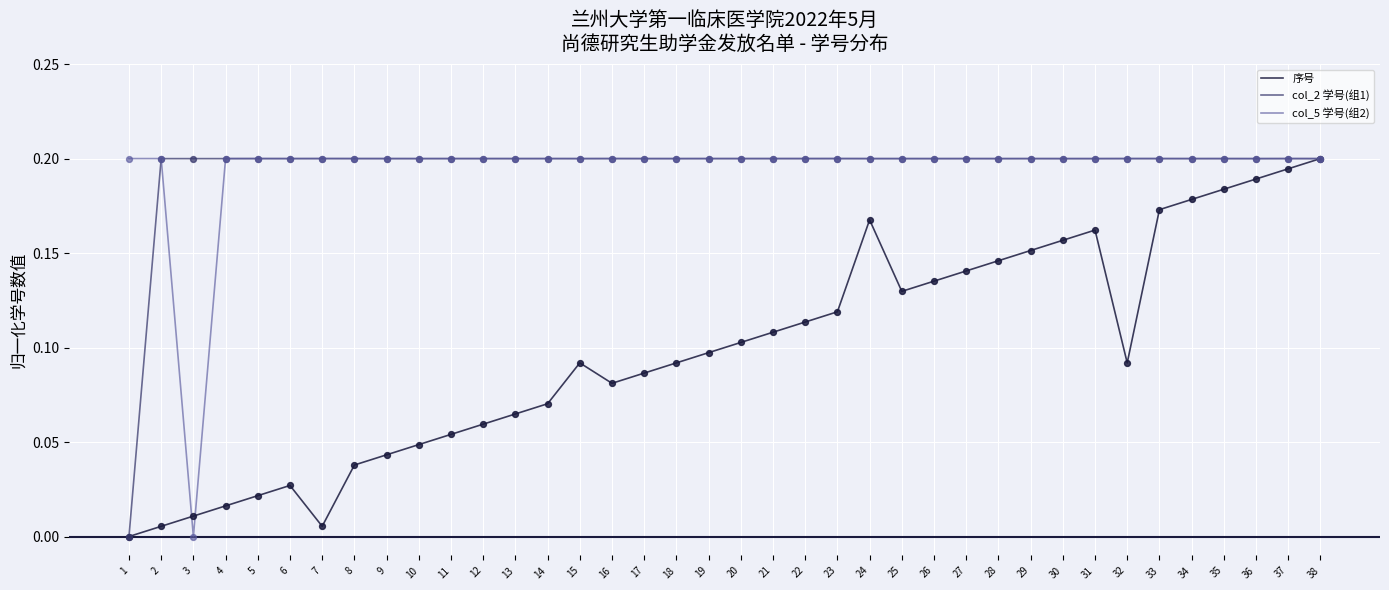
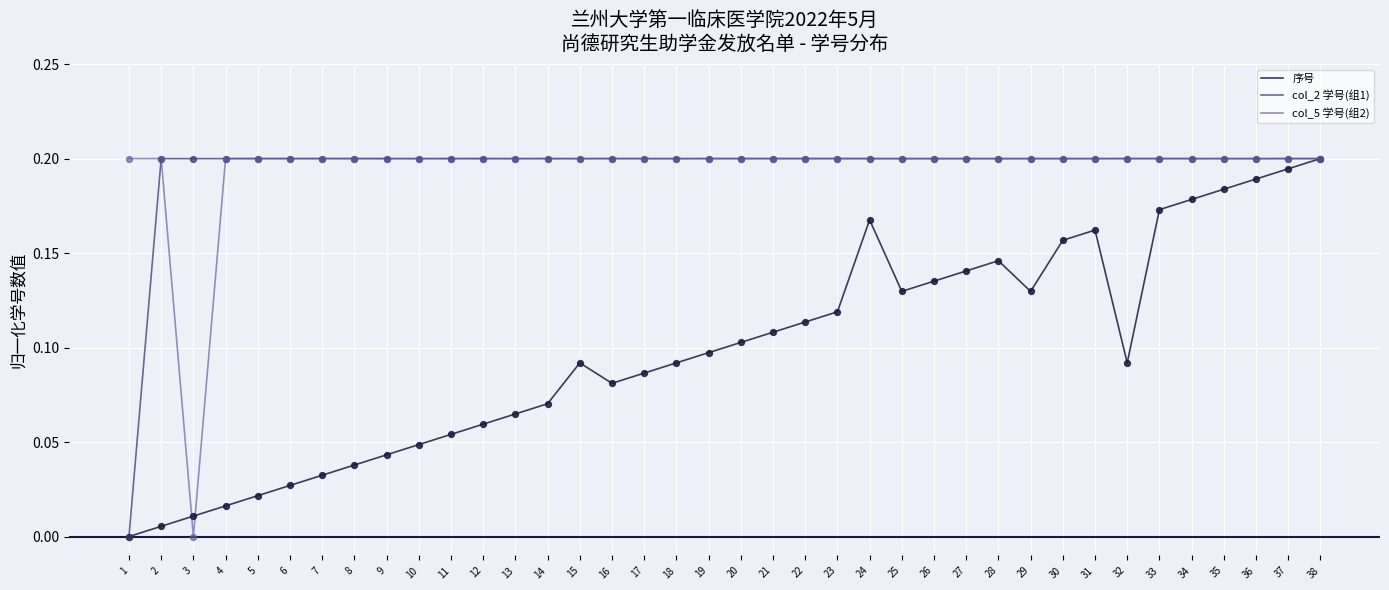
  {
    "序号": {
      "2": 0.005,
      "3": 0.011,
      "4": 0.016,
      "5": 0.022,
      "6": 0.027,
-     "7": 0.005,
+     "7": 0.032,
      "8": 0.038,
      "9": 0.043,
      "10": 0.049,
      "11": 0.054,
      "12": 0.059,
      "13": 0.065,
      "14": 0.070,
      "15": 0.092,
      "16": 0.081,
      "17": 0.086,
      "18": 0.092,
      "19": 0.097,
      "20": 0.103,
      "21": 0.108,
      "22": 0.114,
      "23": 0.119,
      "24": 0.168,
      "25": 0.130,
      "26": 0.135,
      "27": 0.141,
      "28": 0.146,
-     "29": 0.151,
+     "29": 0.130,
      "30": 0.157,
      "31": 0.162,
      "32": 0.092,
      "33": 0.173,
      "34": 0.178,
      "35": 0.184,
      "36": 0.189,
      "37": 0.195
    },
    "col_2 学号(组1)": {
      "3": 0.200
    },
    "col_5 学号(组2)": {
      "1": 0.200,
      "3": 0.000
    }
  }
